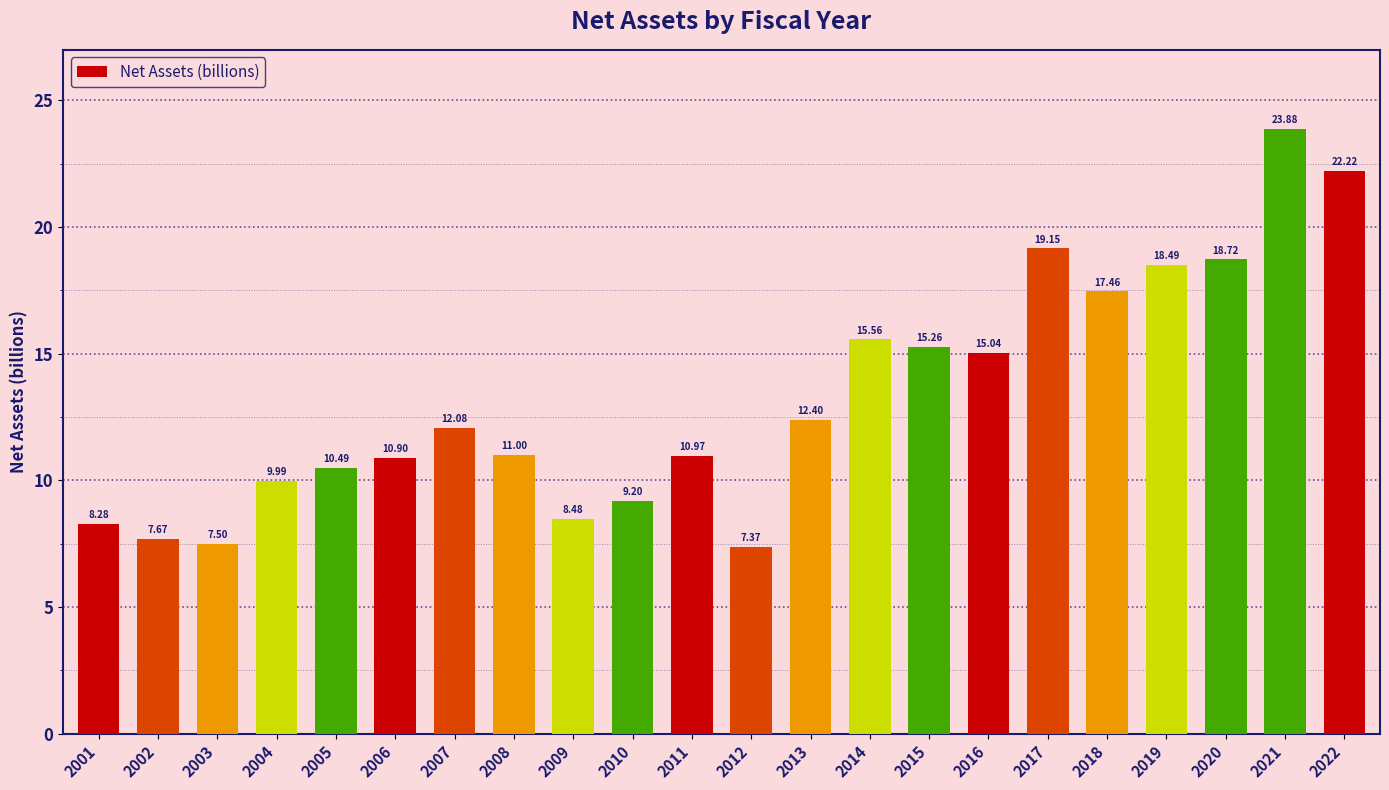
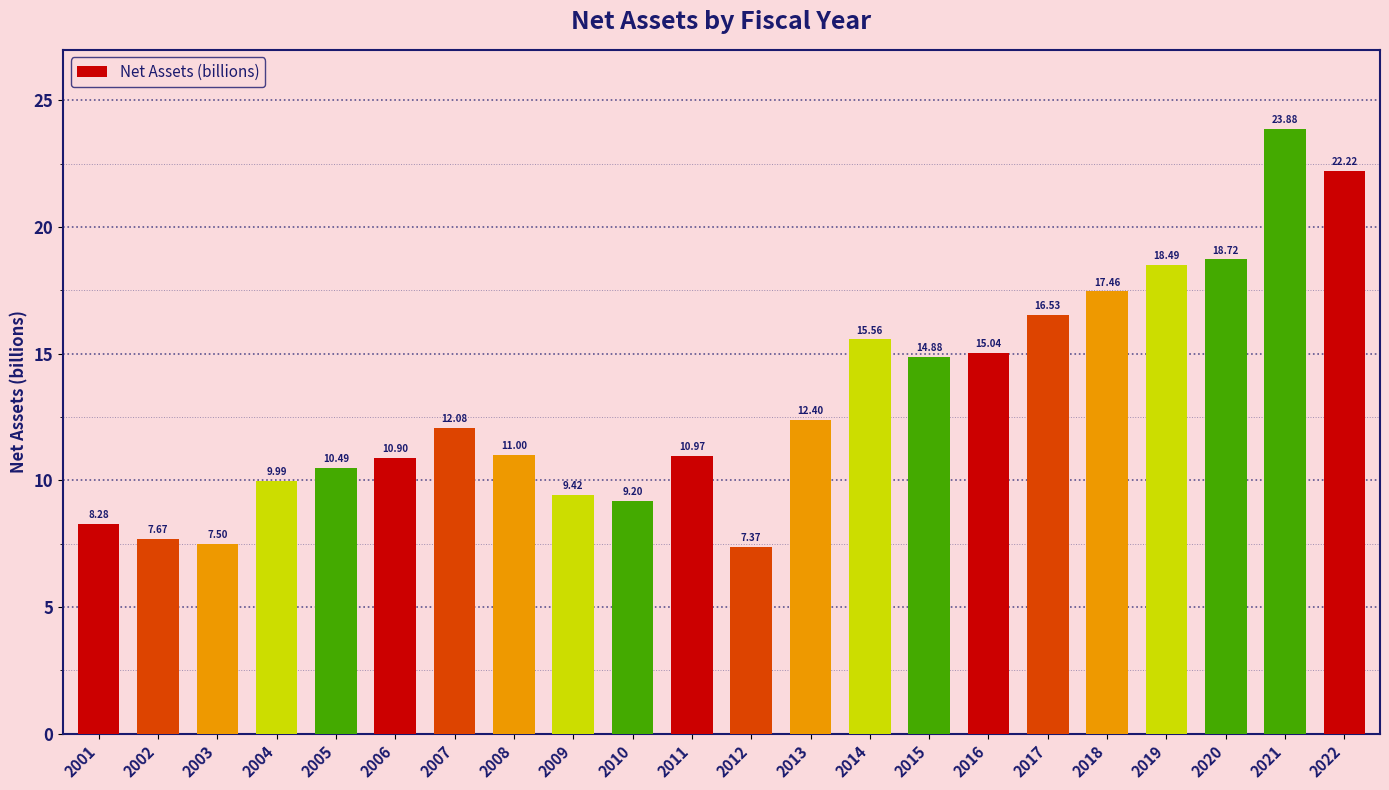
  {
    "2001": 8.28,
    "2002": 7.67,
    "2003": 7.50,
    "2004": 9.99,
    "2005": 10.49,
    "2006": 10.90,
    "2007": 12.08,
    "2008": 11.00,
-   "2009": 8.48,
+   "2009": 9.42,
    "2010": 9.20,
    "2011": 10.97,
    "2012": 7.37,
    "2013": 12.40,
    "2014": 15.56,
-   "2015": 15.26,
+   "2015": 14.88,
    "2016": 15.04,
-   "2017": 19.15,
+   "2017": 16.53,
    "2018": 17.46,
    "2019": 18.49,
    "2020": 18.72,
    "2021": 23.88,
    "2022": 22.22
  }
